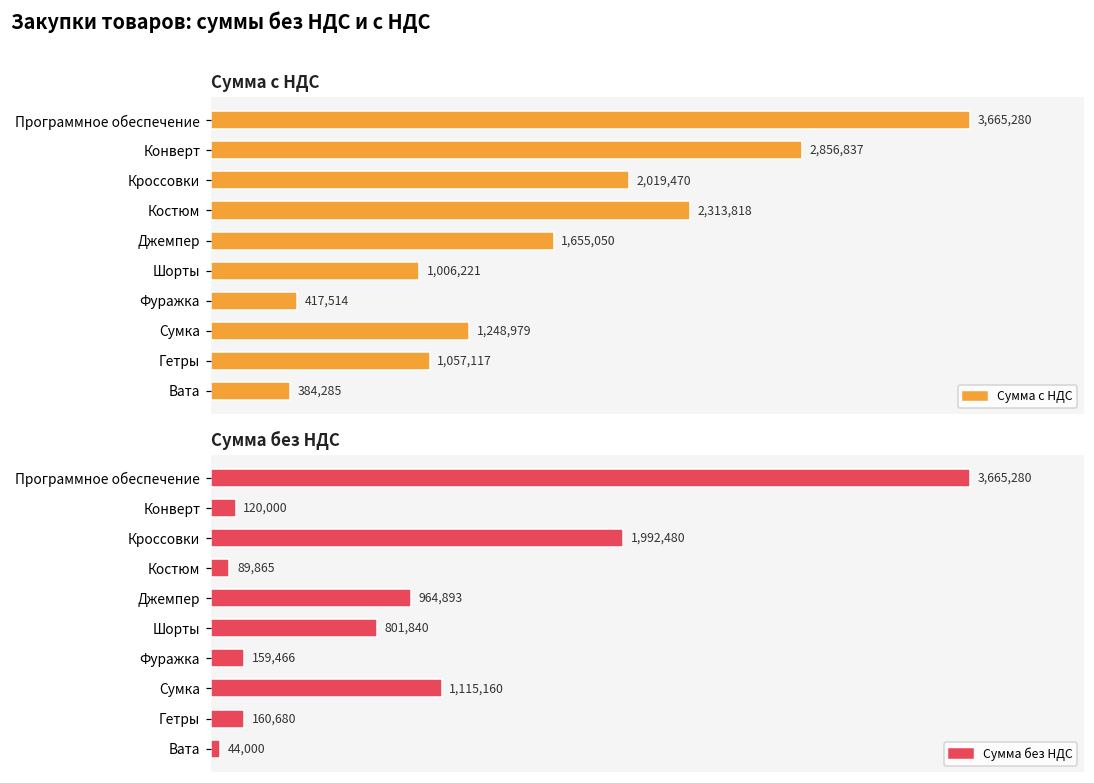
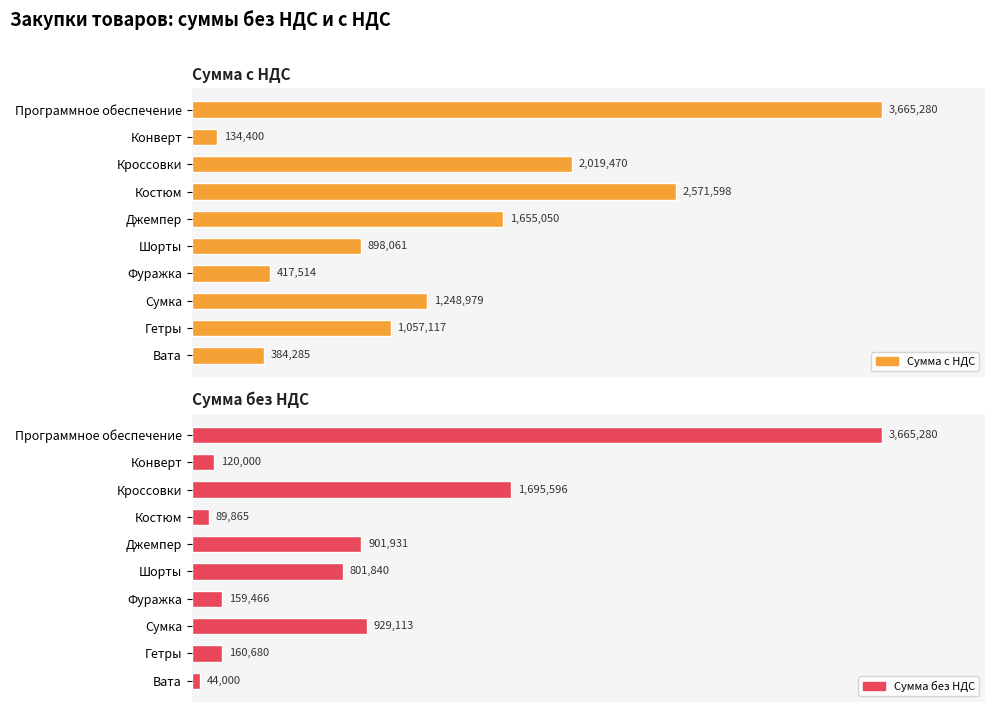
  {
    "Сумма с НДС": {
      "Программное обеспечение": "3,665,280",
-     "Конверт": "2,856,837",
+     "Конверт": "134,400",
      "Кроссовки": "2,019,470",
-     "Костюм": "2,313,818",
+     "Костюм": "2,571,598",
      "Джемпер": "1,655,050",
-     "Шорты": "1,006,221",
+     "Шорты": "898,061",
      "Фуражка": "417,514",
      "Сумка": "1,248,979",
      "Гетры": "1,057,117",
      "Вата": "384,285"
    },
    "Сумма без НДС": {
      "Программное обеспечение": "3,665,280",
      "Конверт": "120,000",
-     "Кроссовки": "1,992,480",
+     "Кроссовки": "1,695,596",
      "Костюм": "89,865",
-     "Джемпер": "964,893",
+     "Джемпер": "901,931",
      "Шорты": "801,840",
      "Фуражка": "159,466",
-     "Сумка": "1,115,160",
+     "Сумка": "929,113",
      "Гетры": "160,680",
      "Вата": "44,000"
    }
  }
